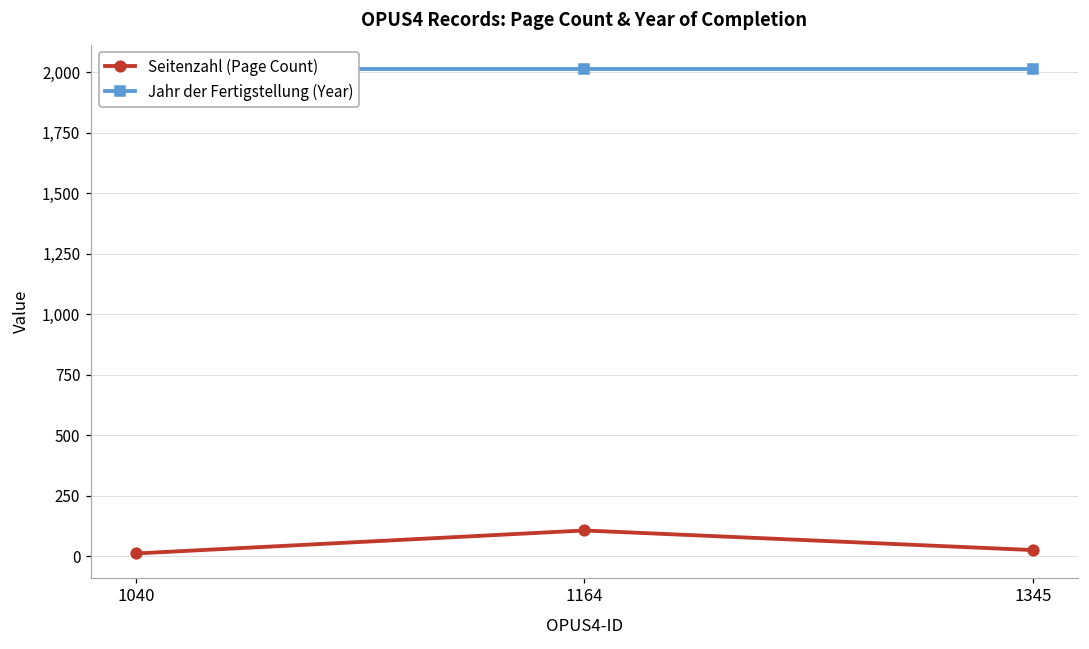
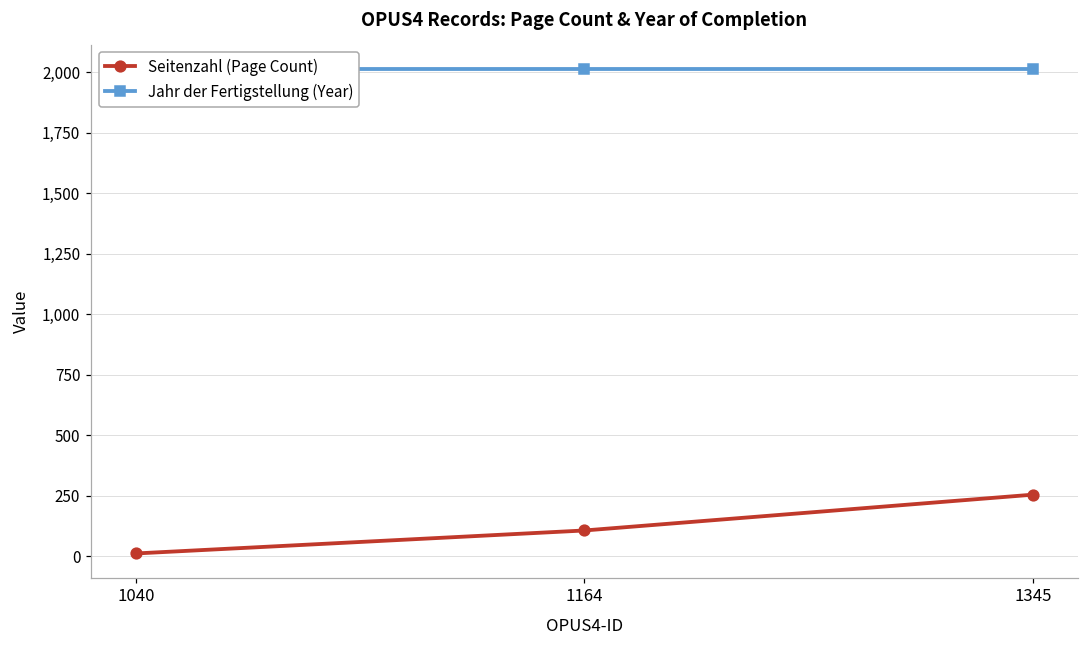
  {
    "Seitenzahl (Page Count)": {
      "1040": "10",
      "1164": "110",
-     "1345": "30"
+     "1345": "260"
    },
    "Jahr der Fertigstellung (Year)": {
      "1164": "2,010",
      "1345": "2,010"
    }
  }
